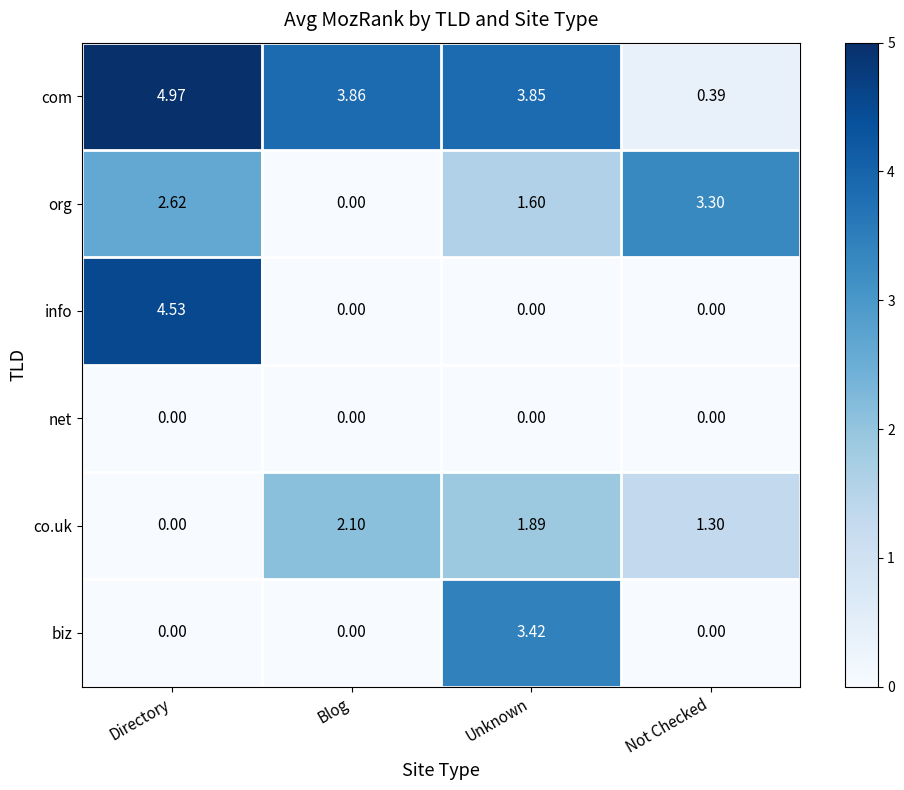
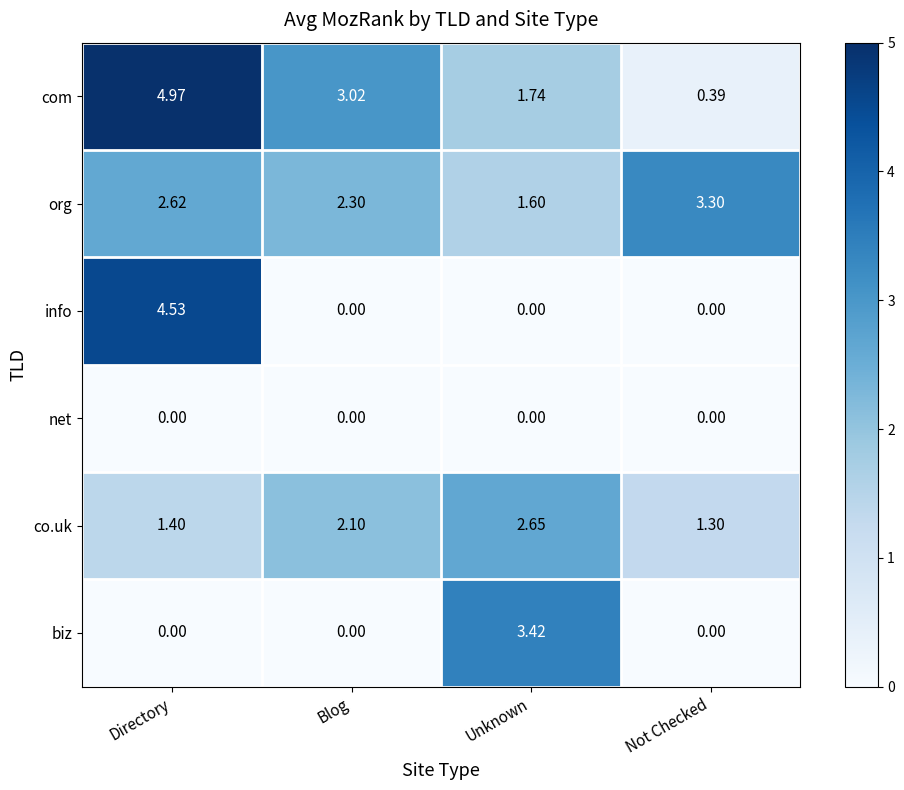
  {
    "com": {
      "Directory": 4.97,
-     "Blog": 3.86,
-     "Unknown": 3.85,
+     "Blog": 3.02,
+     "Unknown": 1.74,
      "Not Checked": 0.39
    },
    "org": {
      "Directory": 2.62,
-     "Blog": 0.00,
+     "Blog": 2.30,
      "Unknown": 1.60,
      "Not Checked": 3.30
    },
    "info": {
      "Directory": 4.53,
      "Blog": 0.00,
      "Unknown": 0.00,
      "Not Checked": 0.00
    },
    "net": {
      "Directory": 0.00,
      "Blog": 0.00,
      "Unknown": 0.00,
      "Not Checked": 0.00
    },
    "co.uk": {
-     "Directory": 0.00,
+     "Directory": 1.40,
      "Blog": 2.10,
-     "Unknown": 1.89,
+     "Unknown": 2.65,
      "Not Checked": 1.30
    },
    "biz": {
      "Directory": 0.00,
      "Blog": 0.00,
      "Unknown": 3.42,
      "Not Checked": 0.00
    }
  }
